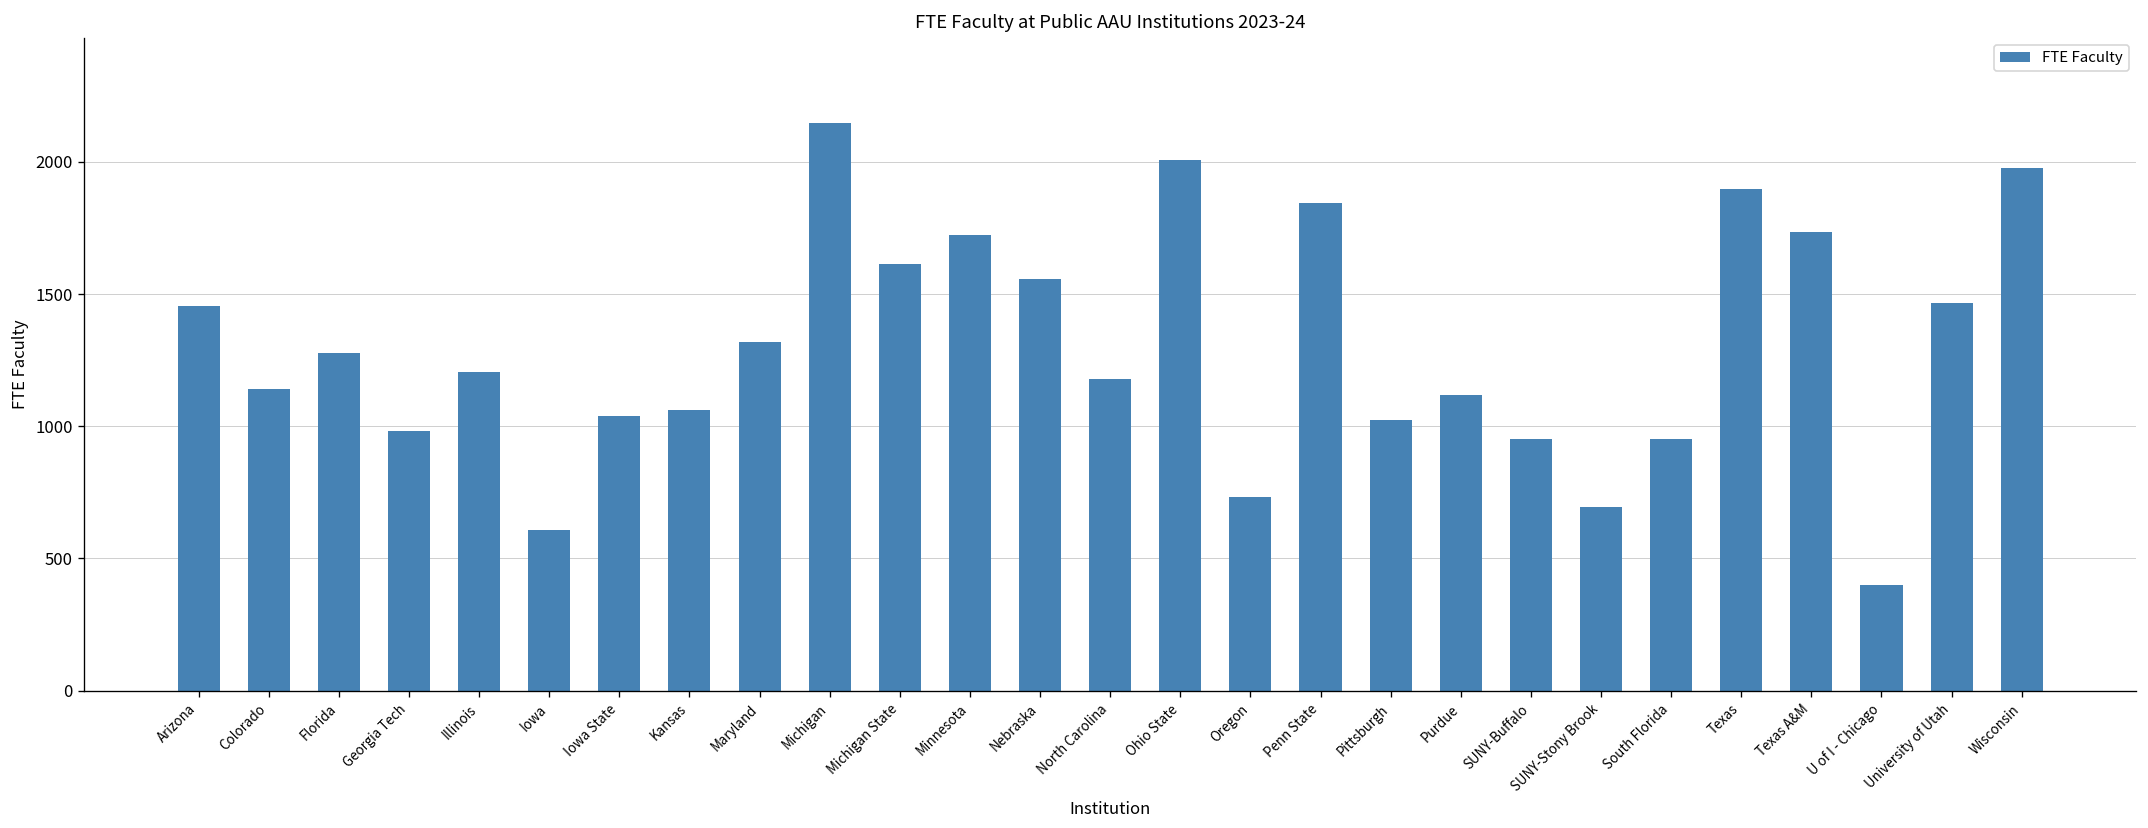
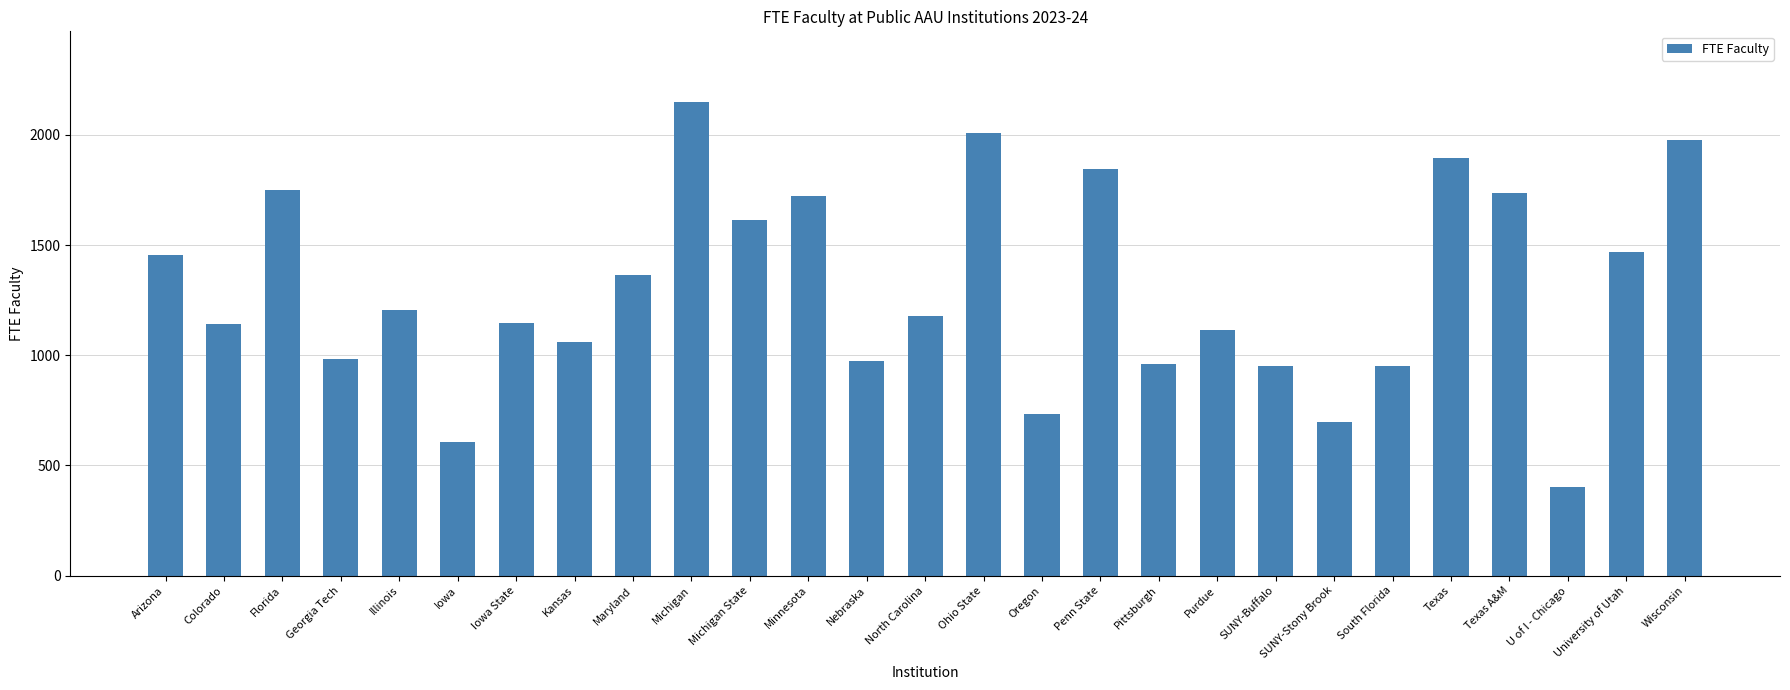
  {
    "Arizona": 1450,
    "Colorado": 1140,
-   "Florida": 1280,
+   "Florida": 1750,
    "Georgia Tech": 980,
    "Illinois": 1200,
    "Iowa": 610,
-   "Iowa State": 1040,
+   "Iowa State": 1150,
    "Kansas": 1060,
-   "Maryland": 1320,
+   "Maryland": 1360,
    "Michigan": 2150,
    "Michigan State": 1620,
    "Minnesota": 1720,
-   "Nebraska": 1560,
+   "Nebraska": 970,
    "North Carolina": 1180,
    "Ohio State": 2010,
    "Oregon": 730,
    "Penn State": 1850,
-   "Pittsburgh": 1020,
+   "Pittsburgh": 960,
    "Purdue": 1120,
    "SUNY-Buffalo": 950,
    "SUNY-Stony Brook": 700,
    "South Florida": 950,
    "Texas": 1900,
    "Texas A&M": 1730,
    "U of I - Chicago": 400,
    "University of Utah": 1470,
    "Wisconsin": 1980
  }
